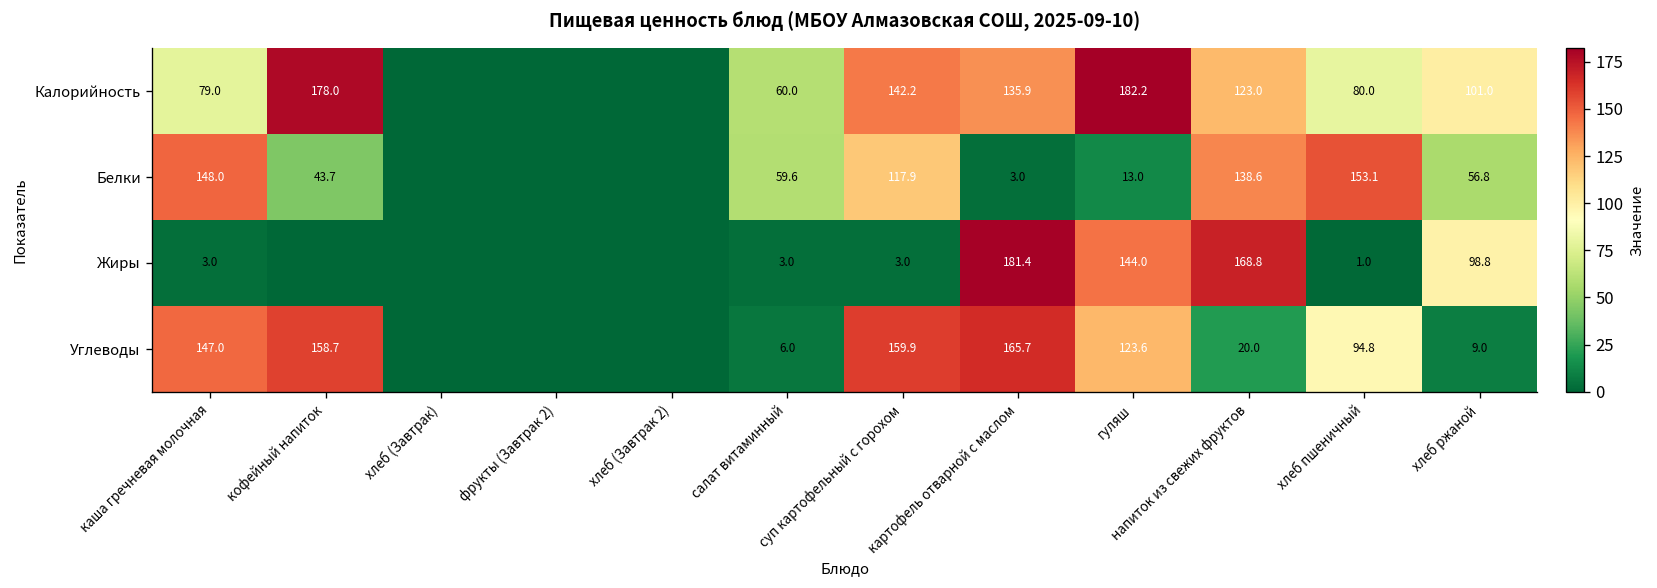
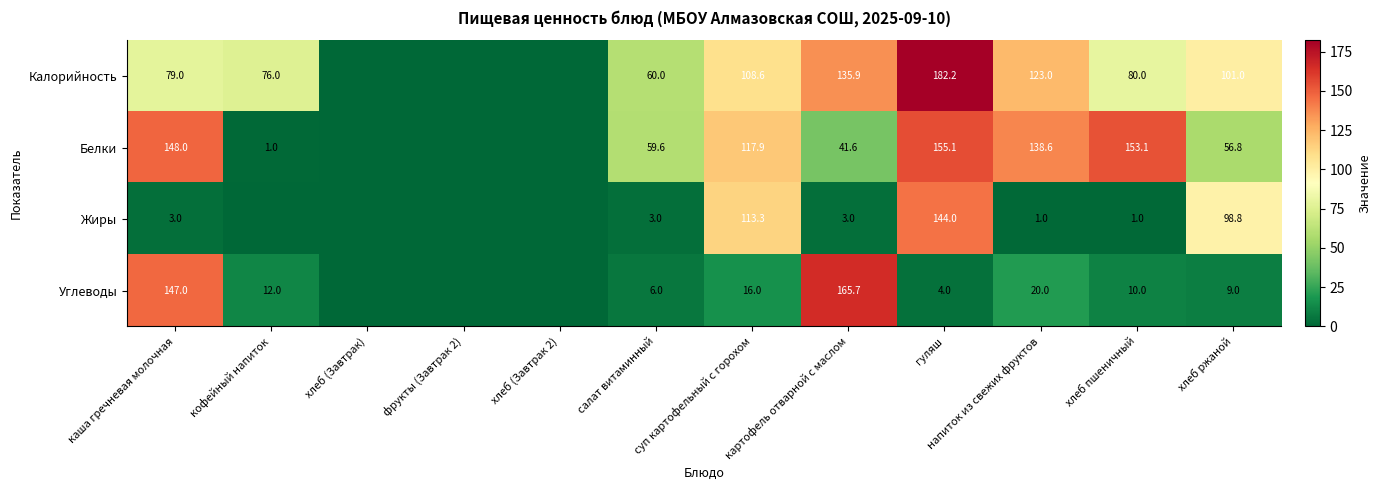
  {
    "Калорийность": {
      "каша гречневая молочная": 79.0,
-     "кофейный напиток": 178.0,
+     "кофейный напиток": 76.0,
      "салат витаминный": 60.0,
-     "суп картофельный с горохом": 142.2,
+     "суп картофельный с горохом": 108.6,
      "картофель отварной с маслом": 135.9,
      "гуляш": 182.2,
      "напиток из свежих фруктов": 123.0,
      "хлеб пшеничный": 80.0,
      "хлеб ржаной": 101.0
    },
    "Белки": {
      "каша гречневая молочная": 148.0,
-     "кофейный напиток": 43.7,
+     "кофейный напиток": 1.0,
      "салат витаминный": 59.6,
      "суп картофельный с горохом": 117.9,
-     "картофель отварной с маслом": 3.0,
-     "гуляш": 13.0,
+     "картофель отварной с маслом": 41.6,
+     "гуляш": 155.1,
      "напиток из свежих фруктов": 138.6,
      "хлеб пшеничный": 153.1,
      "хлеб ржаной": 56.8
    },
    "Жиры": {
      "каша гречневая молочная": 3.0,
      "салат витаминный": 3.0,
-     "суп картофельный с горохом": 3.0,
-     "картофель отварной с маслом": 181.4,
+     "суп картофельный с горохом": 113.3,
+     "картофель отварной с маслом": 3.0,
      "гуляш": 144.0,
-     "напиток из свежих фруктов": 168.8,
+     "напиток из свежих фруктов": 1.0,
      "хлеб пшеничный": 1.0,
      "хлеб ржаной": 98.8
    },
    "Углеводы": {
      "каша гречневая молочная": 147.0,
-     "кофейный напиток": 158.7,
+     "кофейный напиток": 12.0,
      "салат витаминный": 6.0,
-     "суп картофельный с горохом": 159.9,
+     "суп картофельный с горохом": 16.0,
      "картофель отварной с маслом": 165.7,
-     "гуляш": 123.6,
+     "гуляш": 4.0,
      "напиток из свежих фруктов": 20.0,
-     "хлеб пшеничный": 94.8,
+     "хлеб пшеничный": 10.0,
      "хлеб ржаной": 9.0
    }
  }
